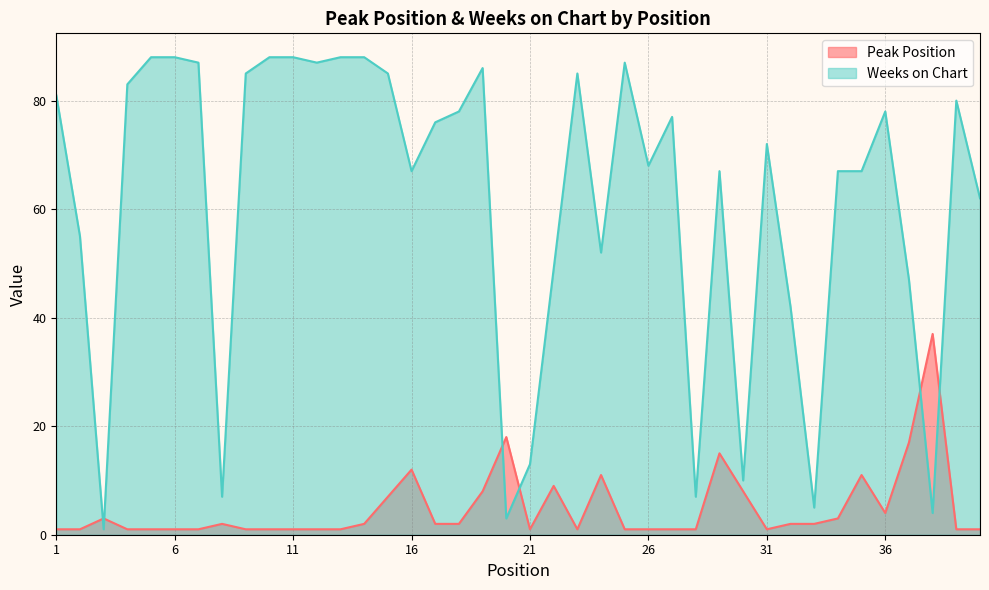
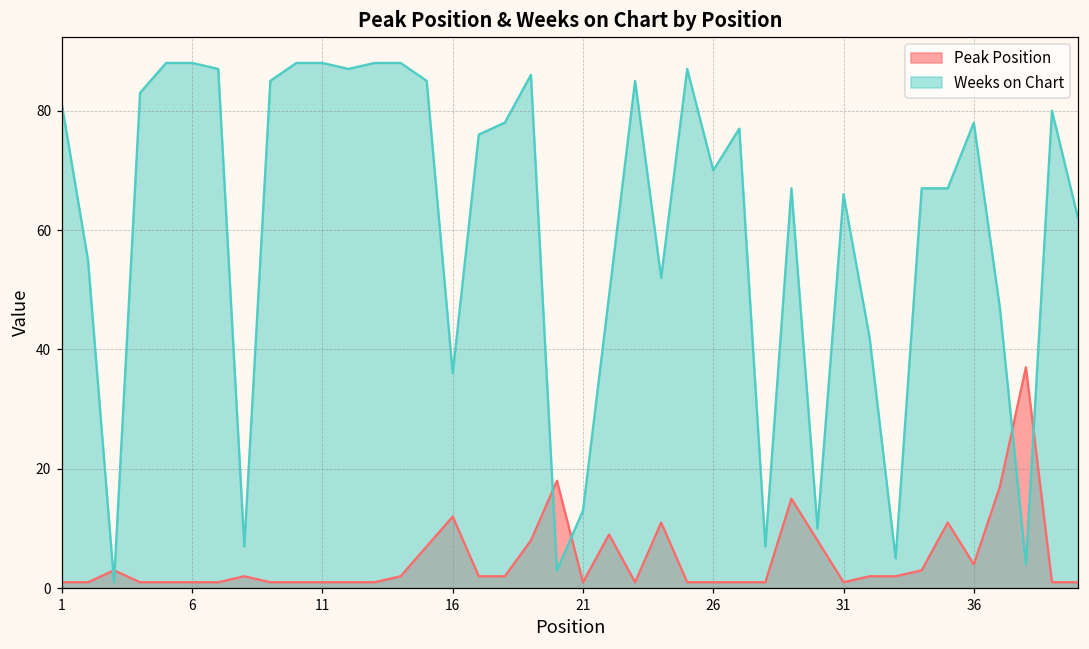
  {
    "Peak Position": {
      "1": 1,
      "6": 1,
      "11": 1,
      "16": 12,
      "21": 1,
      "26": 1,
      "31": 1,
      "36": 4
    },
    "Weeks on Chart": {
      "1": 81,
      "6": 88,
      "11": 88,
-     "16": 67,
+     "16": 36,
      "21": 13,
-     "26": 68,
-     "31": 72,
+     "26": 70,
+     "31": 66,
      "36": 78
    }
  }
